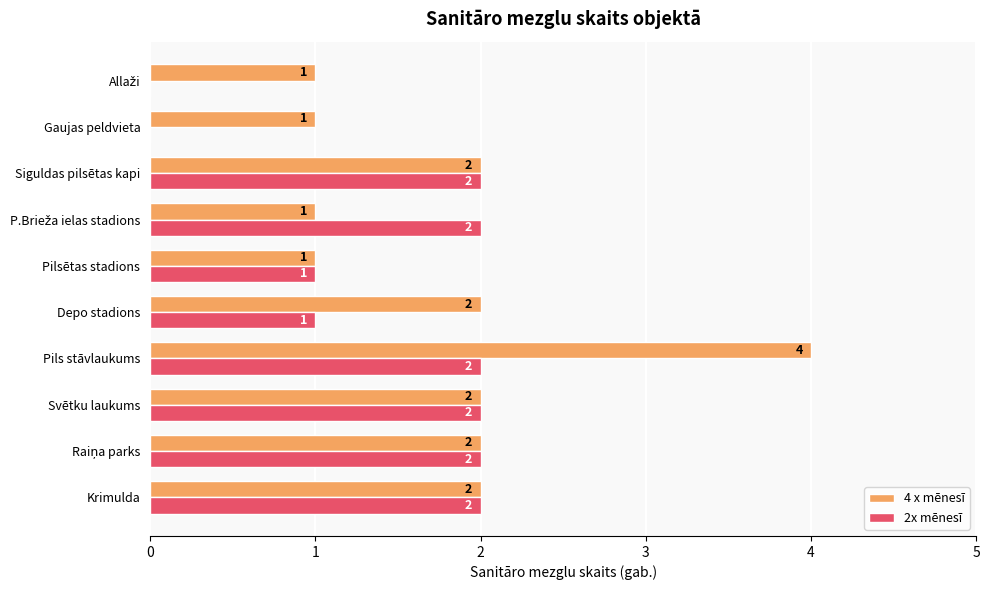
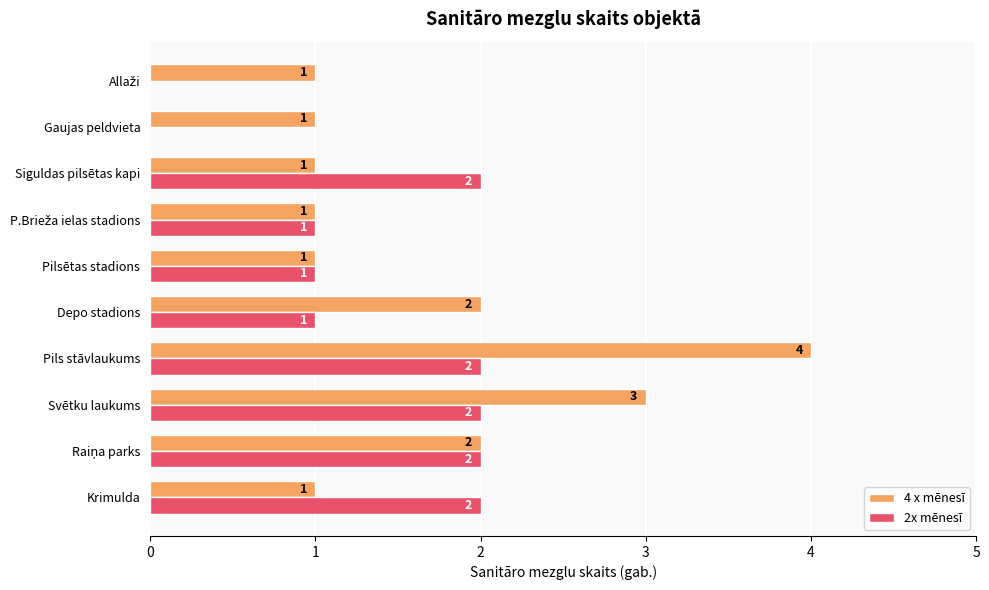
  {
    "4 x mēnesī": {
      "Allaži": 1,
      "Gaujas peldvieta": 1,
-     "Siguldas pilsētas kapi": 2,
+     "Siguldas pilsētas kapi": 1,
      "P.Brieža ielas stadions": 1,
      "Pilsētas stadions": 1,
      "Depo stadions": 2,
      "Pils stāvlaukums": 4,
-     "Svētku laukums": 2,
+     "Svētku laukums": 3,
      "Raiņa parks": 2,
-     "Krimulda": 2
+     "Krimulda": 1
    },
    "2x mēnesī": {
      "Siguldas pilsētas kapi": 2,
-     "P.Brieža ielas stadions": 2,
+     "P.Brieža ielas stadions": 1,
      "Pilsētas stadions": 1,
      "Depo stadions": 1,
      "Pils stāvlaukums": 2,
      "Svētku laukums": 2,
      "Raiņa parks": 2,
      "Krimulda": 2
    }
  }
